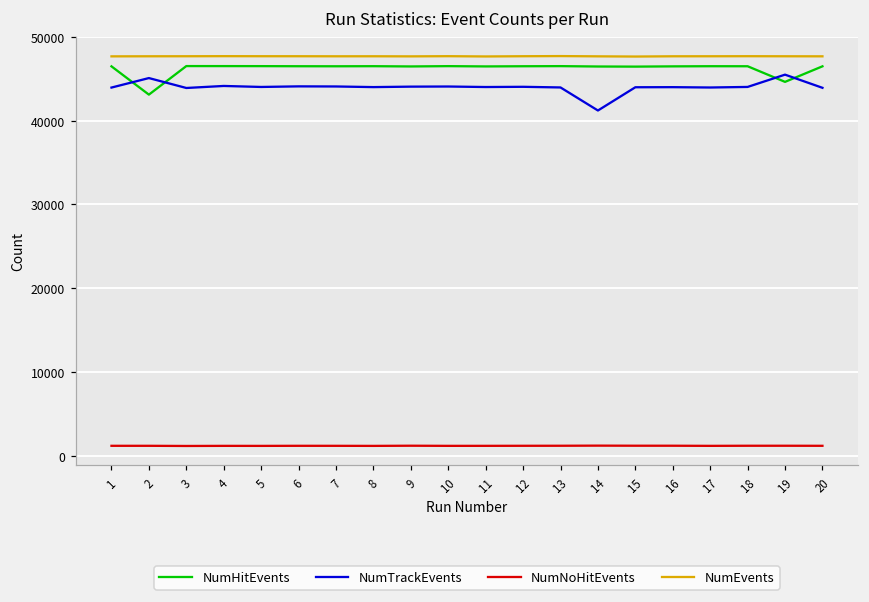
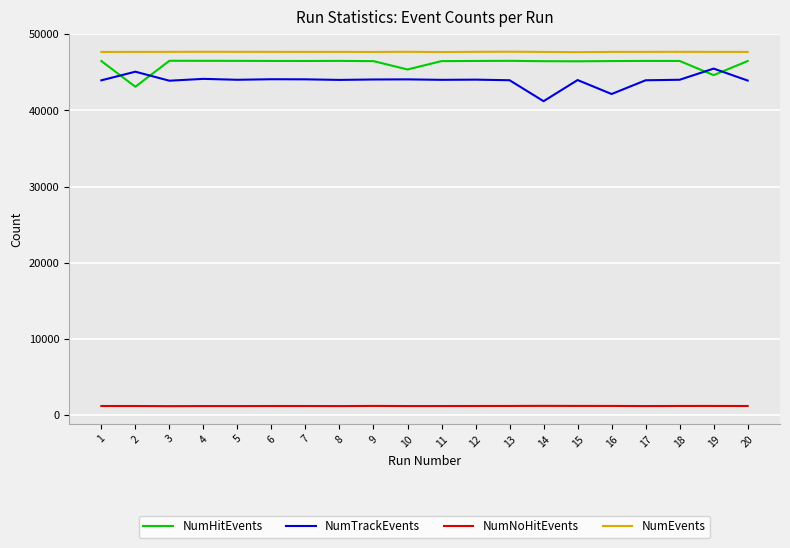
  {
    "NumHitEvents": {
      "1": 46000,
      "2": 43000,
      "3": 47000,
      "4": 47000,
      "5": 47000,
      "6": 46000,
      "7": 46000,
      "8": 46000,
      "9": 46000,
-     "10": 47000,
+     "10": 45000,
      "11": 46000,
      "12": 46000,
      "13": 47000,
      "14": 46000,
      "15": 46000,
      "16": 46000,
      "17": 46000,
      "18": 46000,
      "19": 45000,
      "20": 46000
    },
    "NumTrackEvents": {
      "1": 44000,
      "2": 45000,
      "3": 44000,
      "4": 44000,
      "5": 44000,
      "6": 44000,
      "7": 44000,
      "8": 44000,
      "9": 44000,
      "10": 44000,
      "11": 44000,
      "12": 44000,
      "13": 44000,
      "14": 41000,
      "15": 44000,
-     "16": 44000,
+     "16": 42000,
      "17": 44000,
      "18": 44000,
      "19": 45000,
      "20": 44000
    },
    "NumNoHitEvents": {
      "1": 1000,
      "2": 1000,
      "3": 1000,
      "4": 1000,
      "5": 1000,
      "6": 1000,
      "7": 1000,
      "8": 1000,
      "9": 1000,
      "10": 1000,
      "11": 1000,
      "12": 1000,
      "13": 1000,
      "14": 1000,
      "15": 1000,
      "16": 1000,
      "17": 1000,
      "18": 1000,
      "19": 1000,
      "20": 1000
    },
    "NumEvents": {
      "1": 48000,
      "2": 48000,
      "3": 48000,
      "4": 48000,
      "5": 48000,
      "6": 48000,
      "7": 48000,
      "8": 48000,
      "9": 48000,
      "10": 48000,
      "11": 48000,
      "12": 48000,
      "13": 48000,
      "14": 48000,
      "15": 48000,
      "16": 48000,
      "17": 48000,
      "18": 48000,
      "19": 48000,
      "20": 48000
    }
  }
